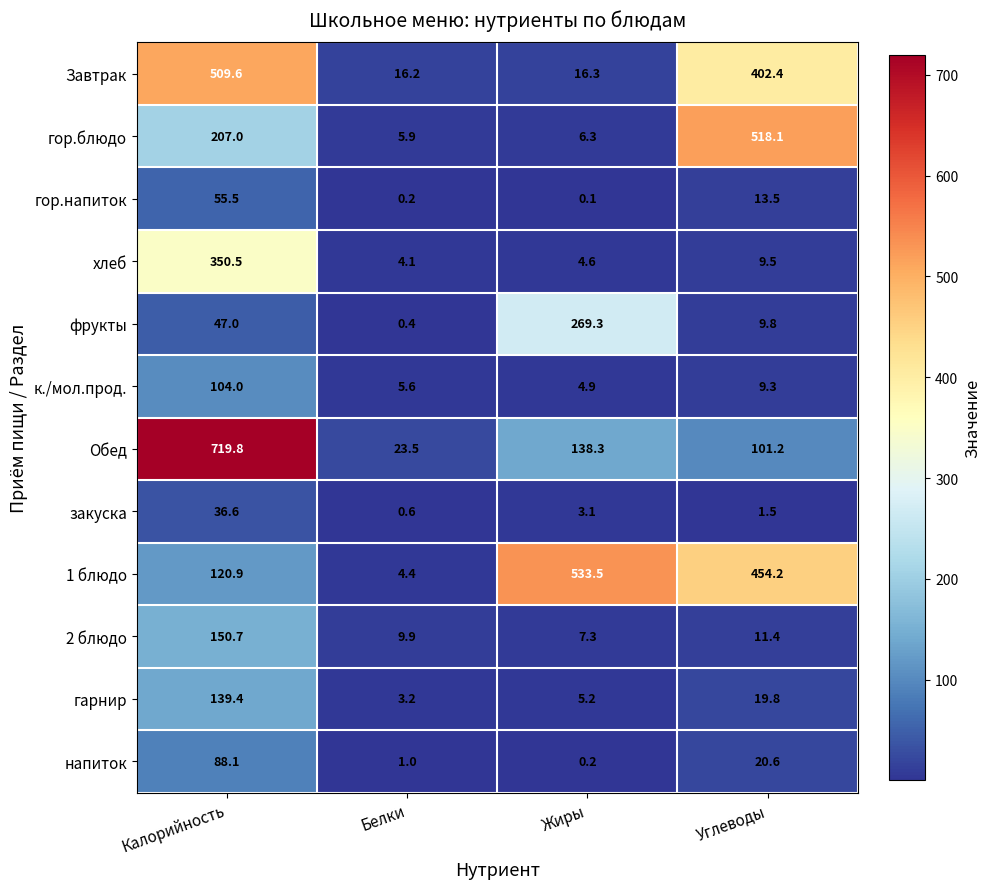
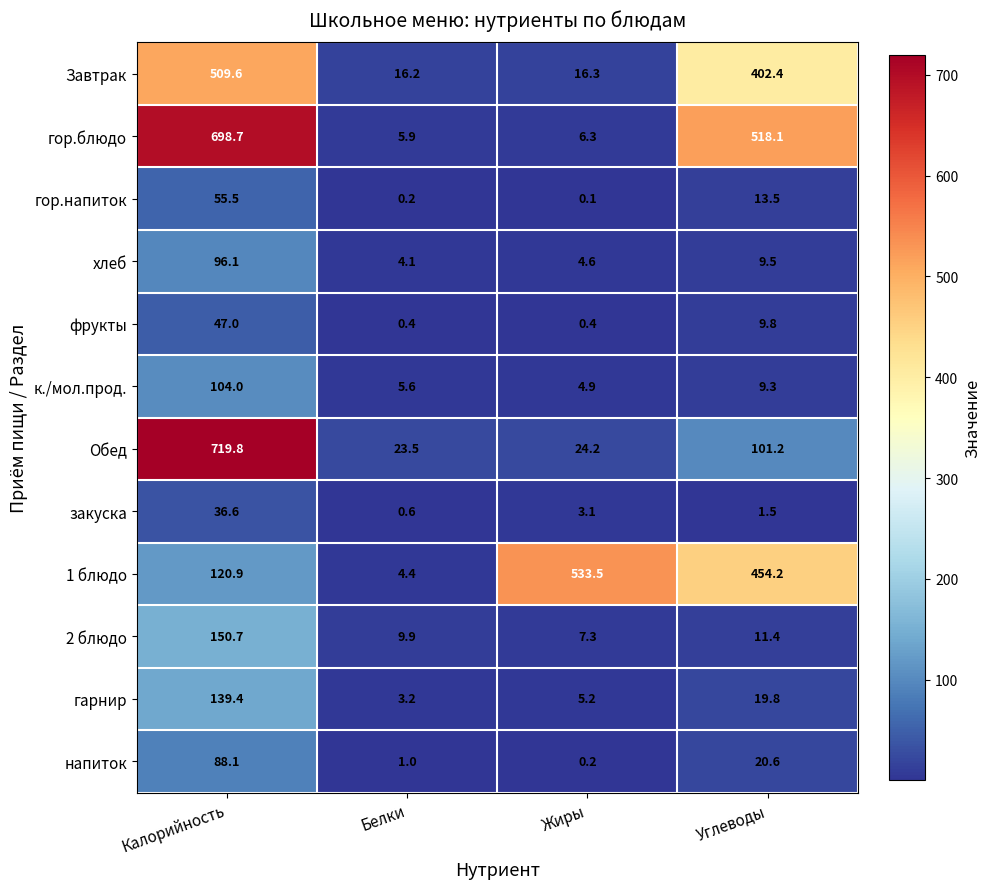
  {
    "Завтрак": {
      "Калорийность": 509.6,
      "Белки": 16.2,
      "Жиры": 16.3,
      "Углеводы": 402.4
    },
    "гор.блюдо": {
-     "Калорийность": 207.0,
+     "Калорийность": 698.7,
      "Белки": 5.9,
      "Жиры": 6.3,
      "Углеводы": 518.1
    },
    "гор.напиток": {
      "Калорийность": 55.5,
      "Белки": 0.2,
      "Жиры": 0.1,
      "Углеводы": 13.5
    },
    "хлеб": {
-     "Калорийность": 350.5,
+     "Калорийность": 96.1,
      "Белки": 4.1,
      "Жиры": 4.6,
      "Углеводы": 9.5
    },
    "фрукты": {
      "Калорийность": 47.0,
      "Белки": 0.4,
-     "Жиры": 269.3,
+     "Жиры": 0.4,
      "Углеводы": 9.8
    },
    "к./мол.прод.": {
      "Калорийность": 104.0,
      "Белки": 5.6,
      "Жиры": 4.9,
      "Углеводы": 9.3
    },
    "Обед": {
      "Калорийность": 719.8,
      "Белки": 23.5,
-     "Жиры": 138.3,
+     "Жиры": 24.2,
      "Углеводы": 101.2
    },
    "закуска": {
      "Калорийность": 36.6,
      "Белки": 0.6,
      "Жиры": 3.1,
      "Углеводы": 1.5
    },
    "1 блюдо": {
      "Калорийность": 120.9,
      "Белки": 4.4,
      "Жиры": 533.5,
      "Углеводы": 454.2
    },
    "2 блюдо": {
      "Калорийность": 150.7,
      "Белки": 9.9,
      "Жиры": 7.3,
      "Углеводы": 11.4
    },
    "гарнир": {
      "Калорийность": 139.4,
      "Белки": 3.2,
      "Жиры": 5.2,
      "Углеводы": 19.8
    },
    "напиток": {
      "Калорийность": 88.1,
      "Белки": 1.0,
      "Жиры": 0.2,
      "Углеводы": 20.6
    }
  }
